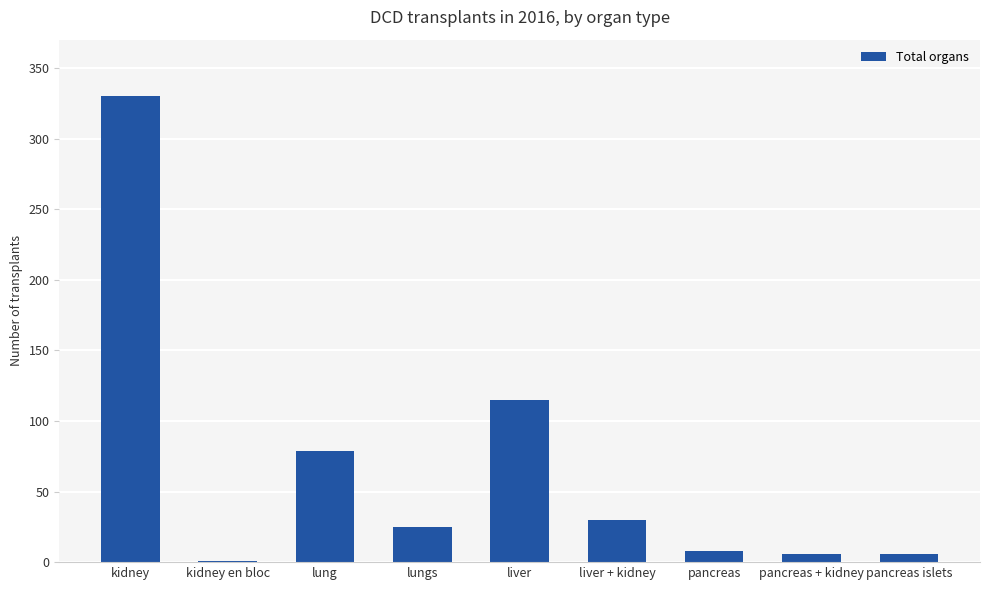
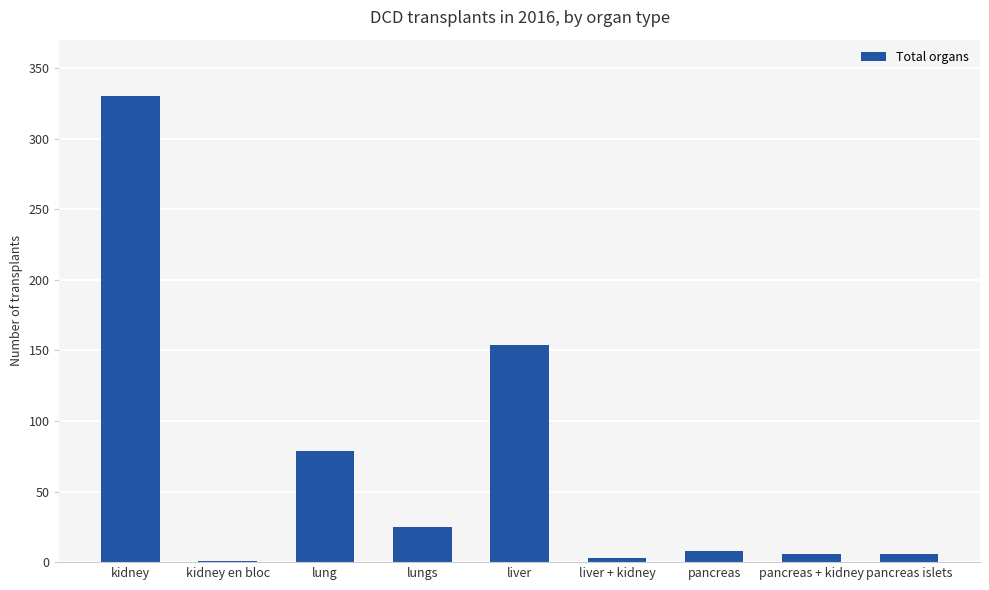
  {
    "kidney": 330,
    "lung": 79,
    "lungs": 25,
-   "liver": 115,
-   "liver + kidney": 30,
+   "liver": 154,
+   "liver + kidney": 3,
    "pancreas": 8,
    "pancreas + kidney": 6,
    "pancreas islets": 6
  }
